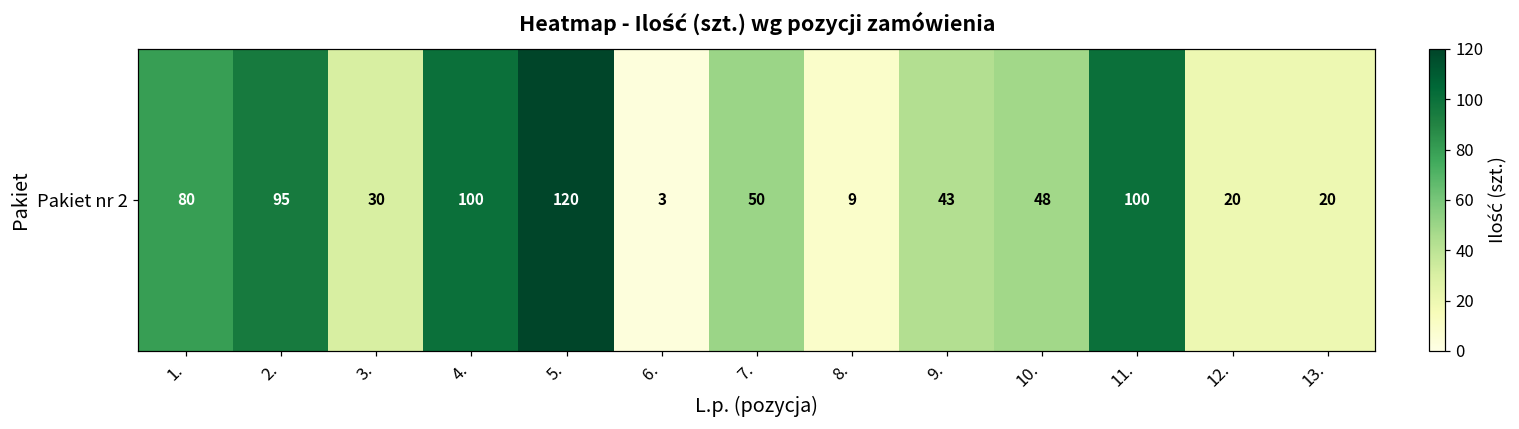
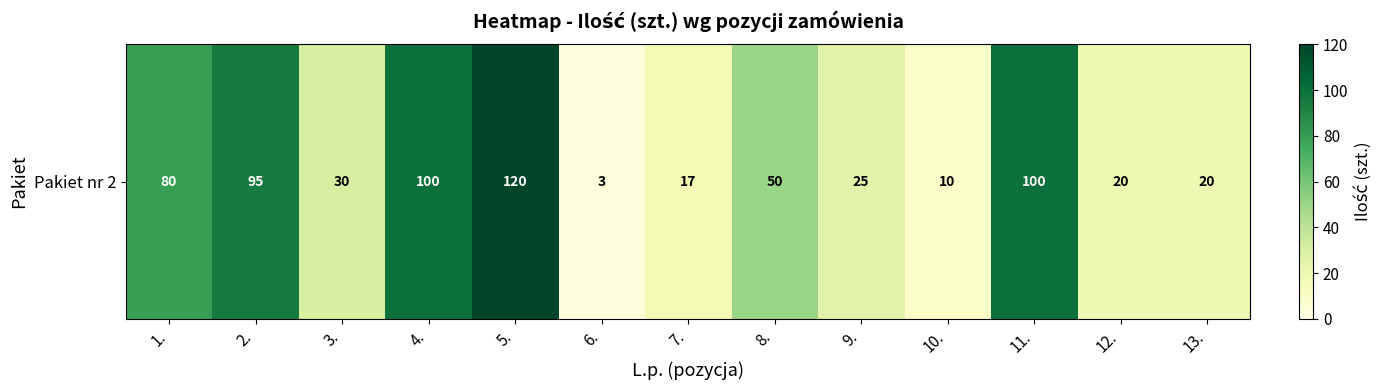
  {
    "Pakiet nr 2": {
      "1.": 80,
      "2.": 95,
      "3.": 30,
      "4.": 100,
      "5.": 120,
      "6.": 3,
-     "7.": 50,
-     "8.": 9,
-     "9.": 43,
-     "10.": 48,
+     "7.": 17,
+     "8.": 50,
+     "9.": 25,
+     "10.": 10,
      "11.": 100,
      "12.": 20,
      "13.": 20
    }
  }
